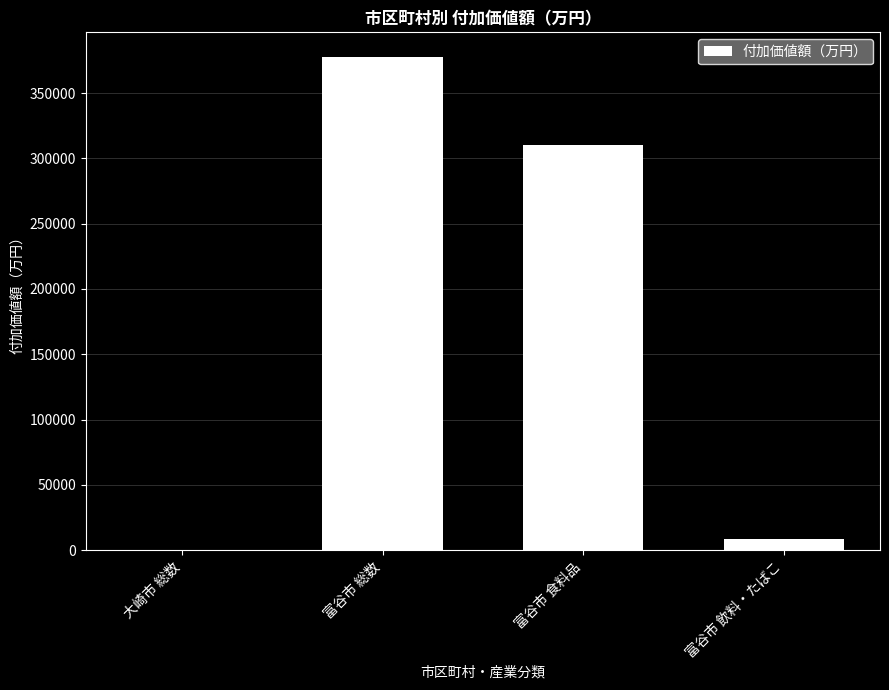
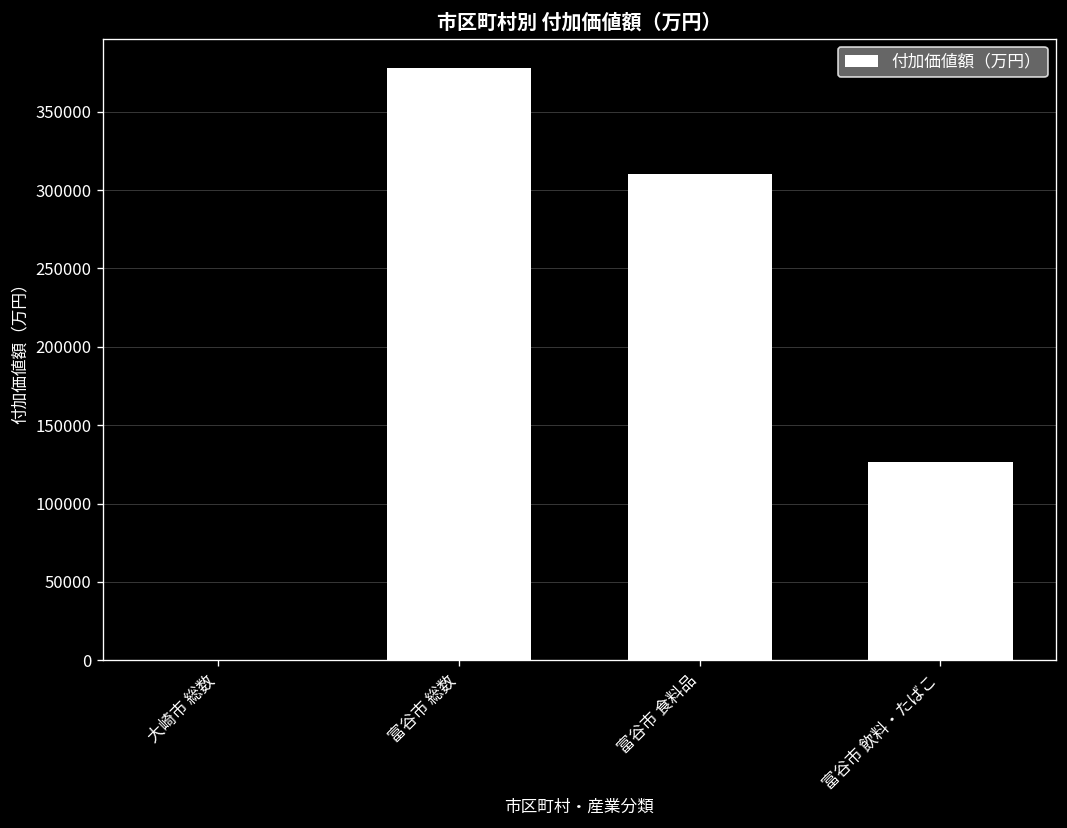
  {
    "大崎市 総数": 0,
    "富谷市 総数": 378000,
    "富谷市 食料品": 310000,
-   "富谷市 飲料・たばこ": 8000
+   "富谷市 飲料・たばこ": 126000
  }
